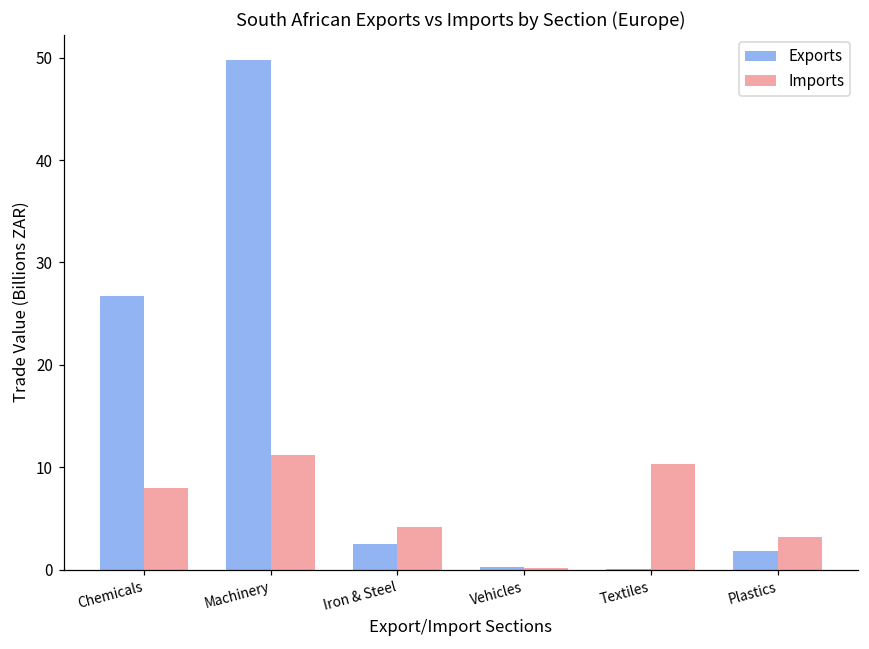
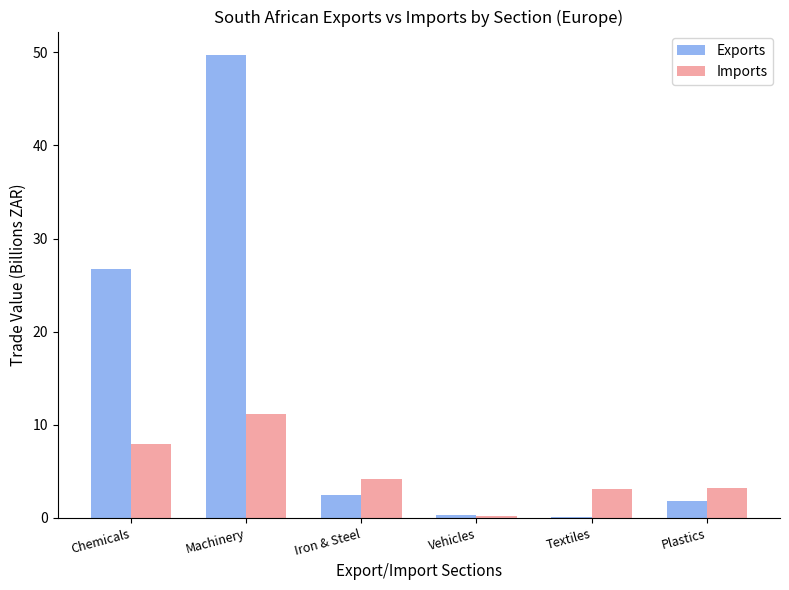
  {
    "Exports": {
      "Chemicals": 27,
      "Machinery": 50,
      "Iron & Steel": 2,
      "Vehicles": 0,
      "Plastics": 2
    },
    "Imports": {
      "Chemicals": 8,
      "Machinery": 11,
      "Iron & Steel": 4,
-     "Textiles": 10,
+     "Textiles": 3,
      "Plastics": 3
    }
  }
